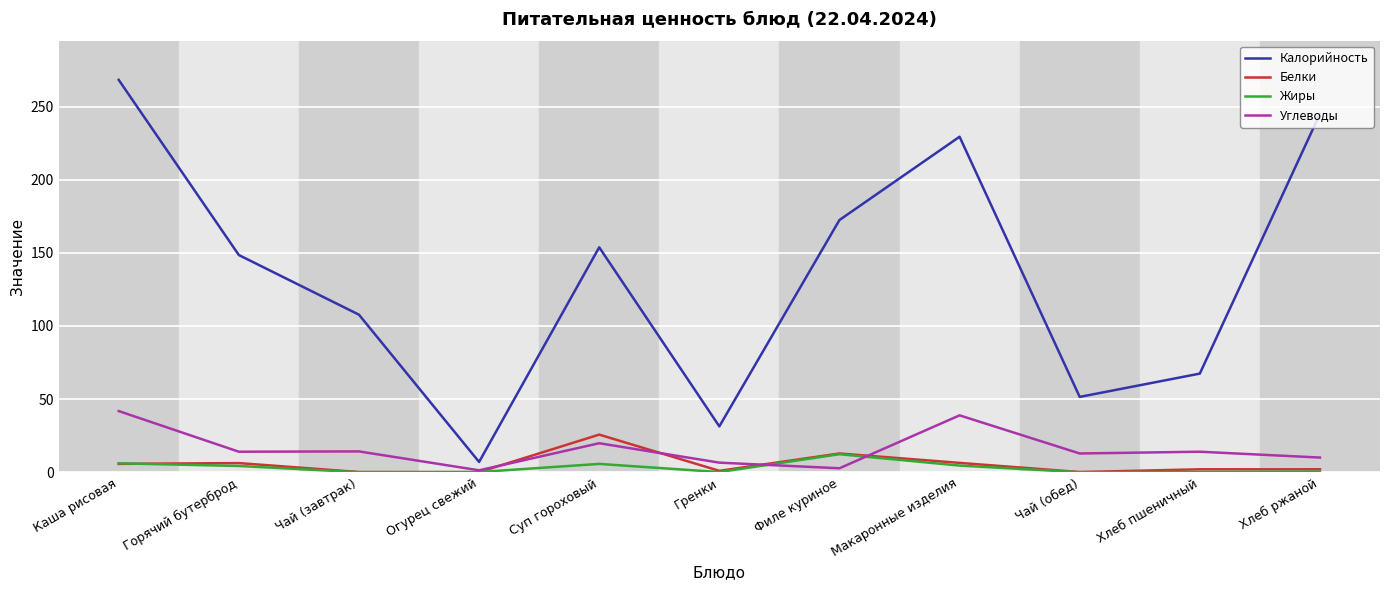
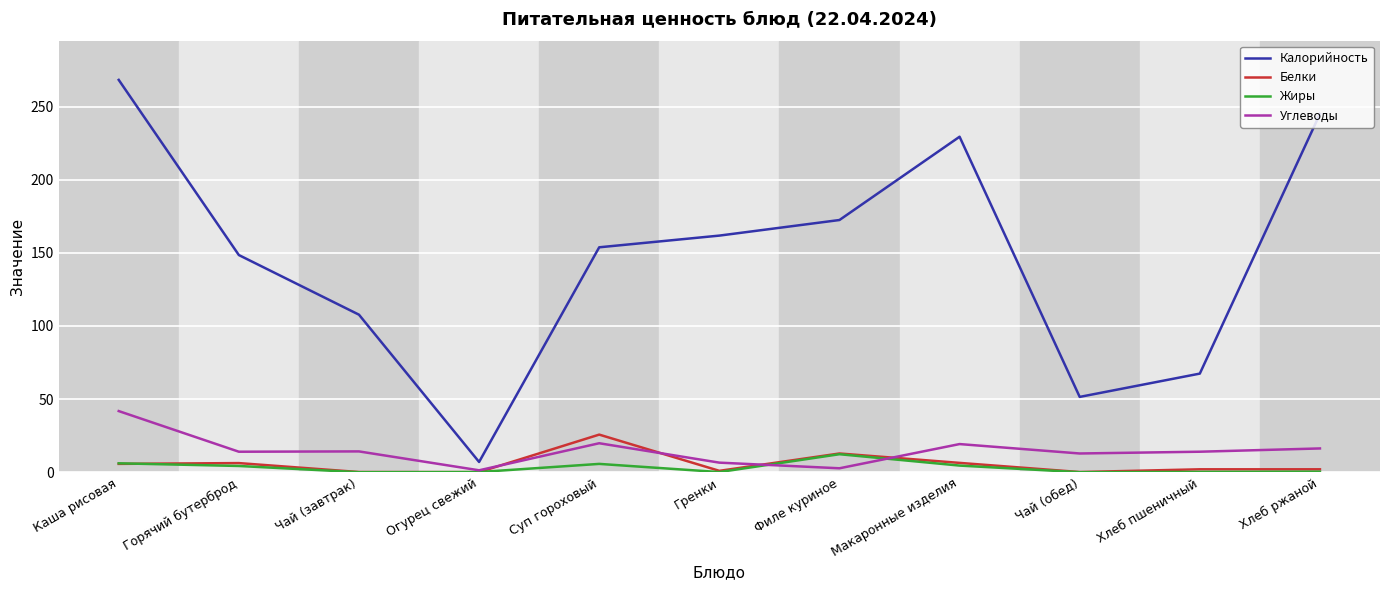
  {
    "Калорийность": {
      "Каша рисовая": 268,
      "Горячий бутерброд": 149,
      "Чай (завтрак)": 108,
      "Огурец свежий": 7,
      "Суп гороховый": 154,
-     "Гренки": 31,
+     "Гренки": 162,
      "Филе куриное": 172,
      "Макаронные изделия": 229,
      "Чай (обед)": 52,
      "Хлеб пшеничный": 67
    },
    "Белки": {
      "Горячий бутерброд": 6,
      "Суп гороховый": 26,
      "Макаронные изделия": 6,
      "Хлеб пшеничный": 2
    },
    "Жиры": {
      "Горячий бутерброд": 4,
      "Суп гороховый": 6,
      "Макаронные изделия": 5,
      "Хлеб пшеничный": 0
    },
    "Углеводы": {
      "Каша рисовая": 42,
      "Горячий бутерброд": 14,
      "Чай (завтрак)": 14,
      "Суп гороховый": 20,
      "Гренки": 7,
      "Филе куриное": 3,
-     "Макаронные изделия": 39,
+     "Макаронные изделия": 19,
      "Чай (обед)": 13,
      "Хлеб пшеничный": 14,
-     "Хлеб ржаной": 10
+     "Хлеб ржаной": 16
    }
  }
